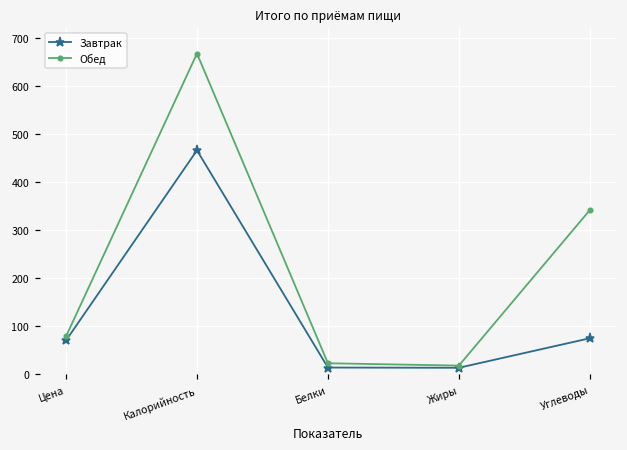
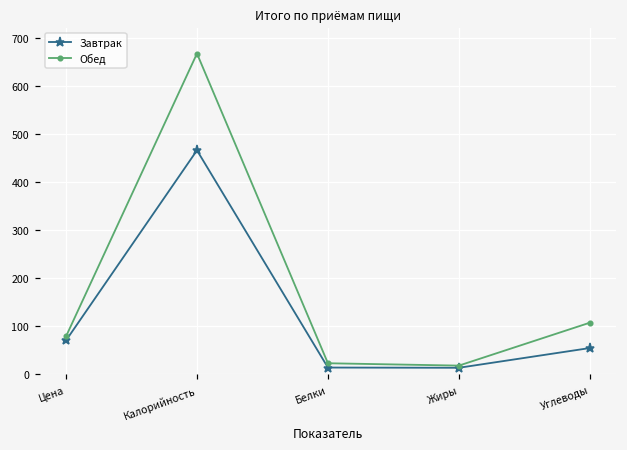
  {
    "Завтрак": {
      "Цена": 70,
      "Калорийность": 470,
      "Белки": 10,
-     "Углеводы": 70
+     "Углеводы": 50
    },
    "Обед": {
      "Цена": 80,
      "Калорийность": 670,
      "Белки": 20,
-     "Углеводы": 340
+     "Углеводы": 110
    }
  }
